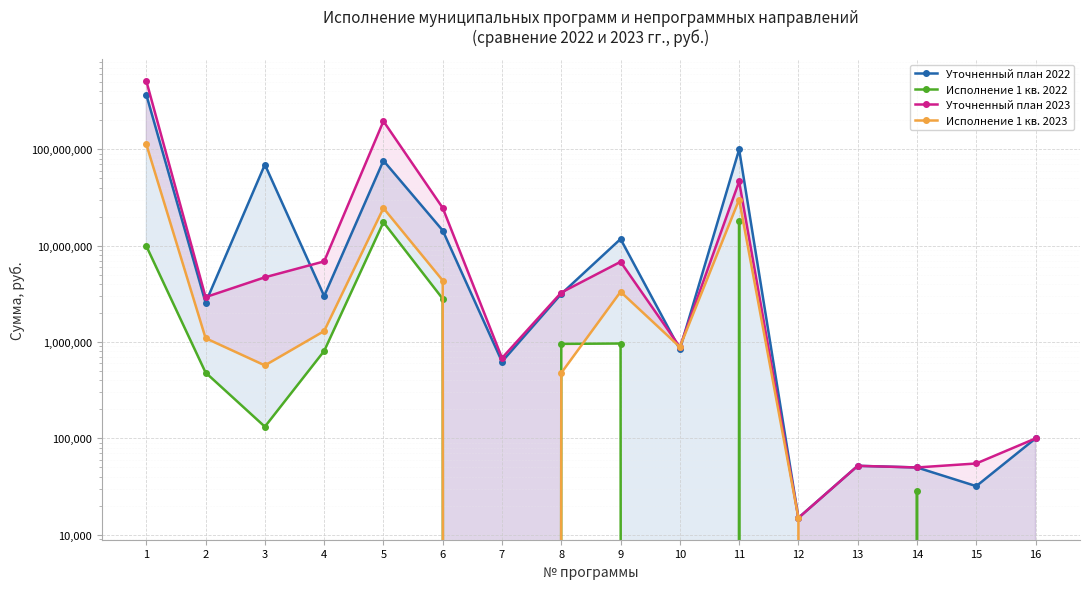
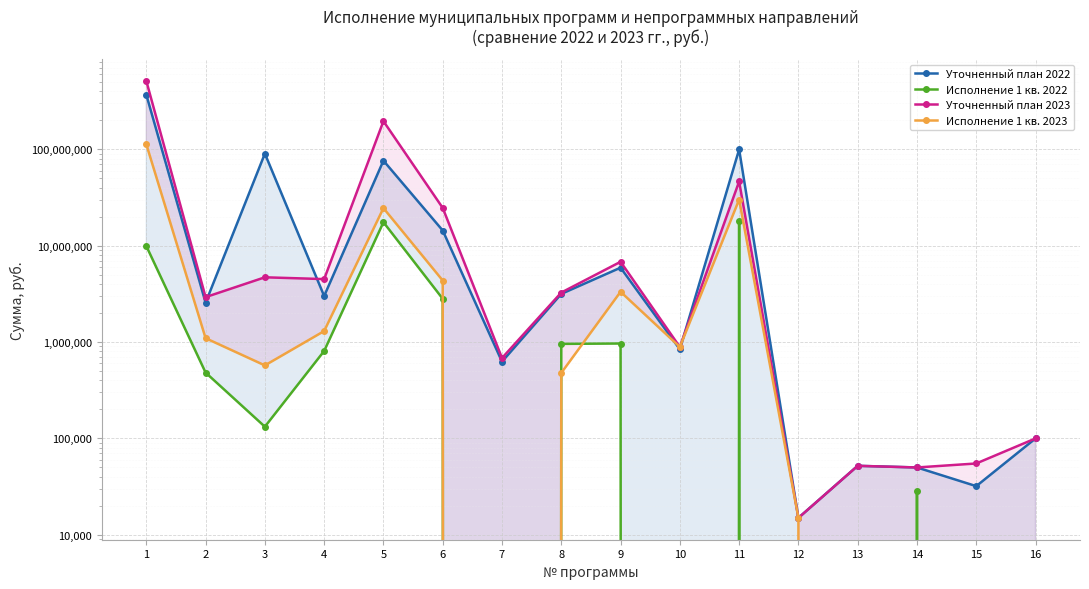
  {
    "Уточненный план 2022": {
      "1": "370,000,000",
      "2": "2,600,000",
-     "3": "70,000,000",
+     "3": "90,000,000",
      "4": "3,000,000",
      "5": "80,000,000",
      "6": "14,000,000",
      "7": "600,000",
-     "9": "12,000,000",
+     "9": "6,000,000",
      "11": "100,000,000",
      "15": "32,000"
    },
    "Исполнение 1 кв. 2022": {
      "1": "10,000,000",
      "2": "500,000",
      "3": "130,000",
      "4": "800,000",
      "5": "17,000,000",
      "6": "2,800,000",
      "8": "1,000,000",
      "9": "1,000,000",
      "11": "18,000,000",
      "14": "28,000"
    },
    "Уточненный план 2023": {
      "1": "500,000,000",
      "2": "2,900,000",
      "3": "5,000,000",
-     "4": "7,000,000",
+     "4": "4,000,000",
      "5": "200,000,000",
      "6": "25,000,000",
      "7": "700,000",
      "9": "7,000,000",
      "11": "50,000,000",
      "15": "60,000"
    },
    "Исполнение 1 кв. 2023": {
      "1": "110,000,000",
      "2": "1,100,000",
      "3": "600,000",
      "4": "1,300,000",
      "5": "24,000,000",
      "6": "4,000,000",
      "8": "500,000",
      "9": "3,300,000",
      "11": "30,000,000"
    }
  }
